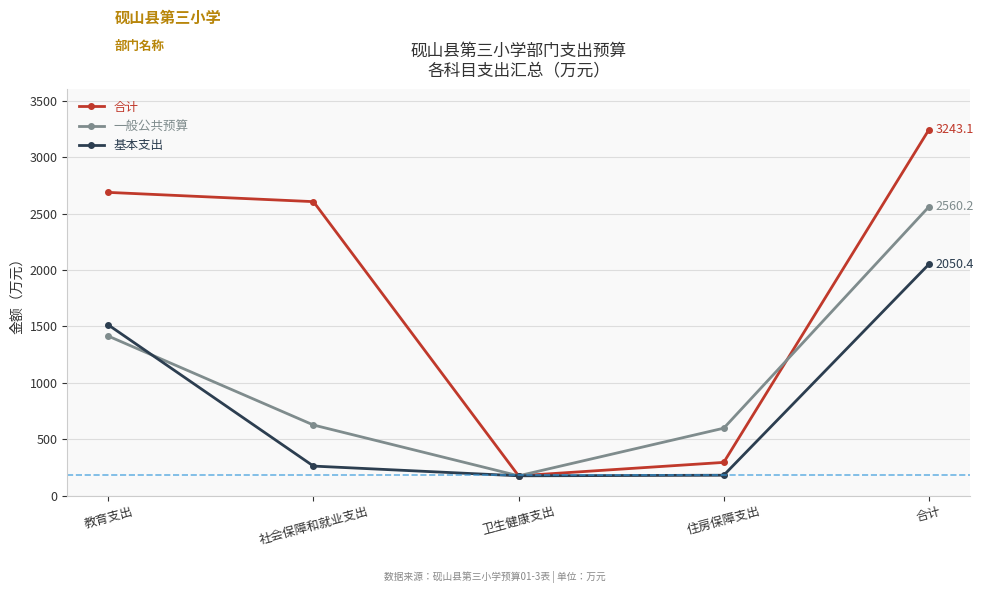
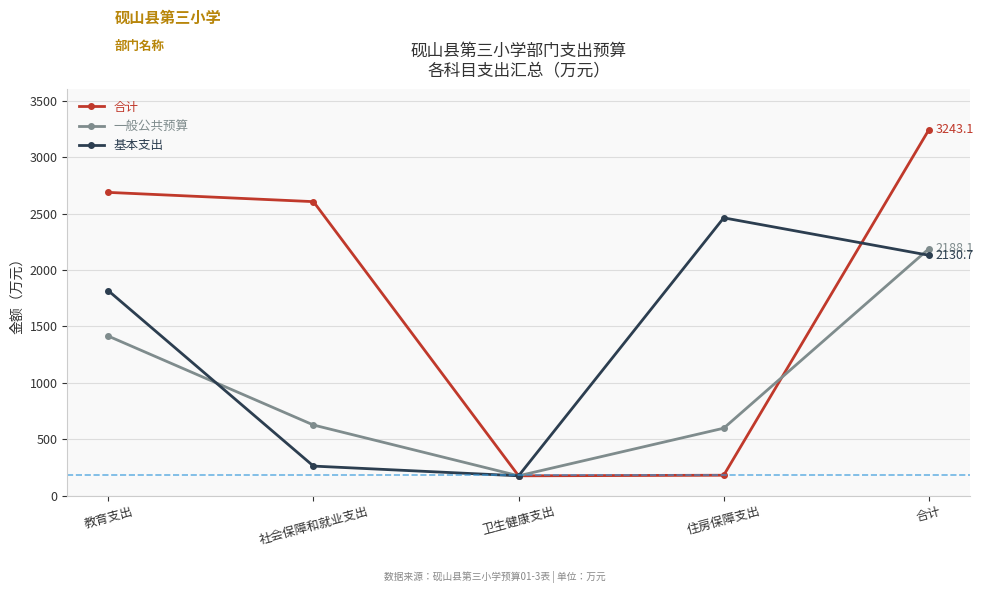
  {
    "合计": {
      "教育支出": 2690,
      "社会保障和就业支出": 2610,
-     "住房保障支出": 290
+     "住房保障支出": 180
    },
    "一般公共预算": {
-     "合计": 2560.2
+     "合计": 2188.1
    },
    "基本支出": {
-     "教育支出": 1510,
-     "住房保障支出": 180,
-     "合计": 2050.4
+     "教育支出": 1820,
+     "住房保障支出": 2460,
+     "合计": 2130.7
    }
  }
